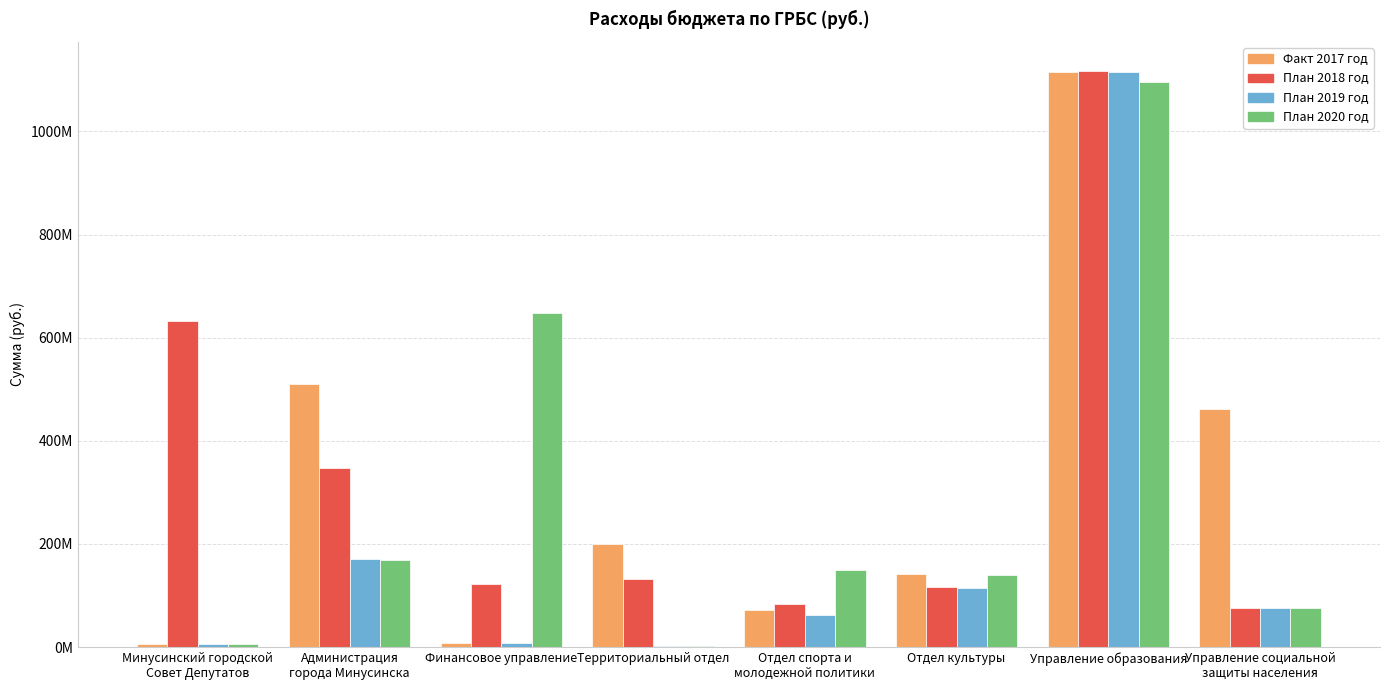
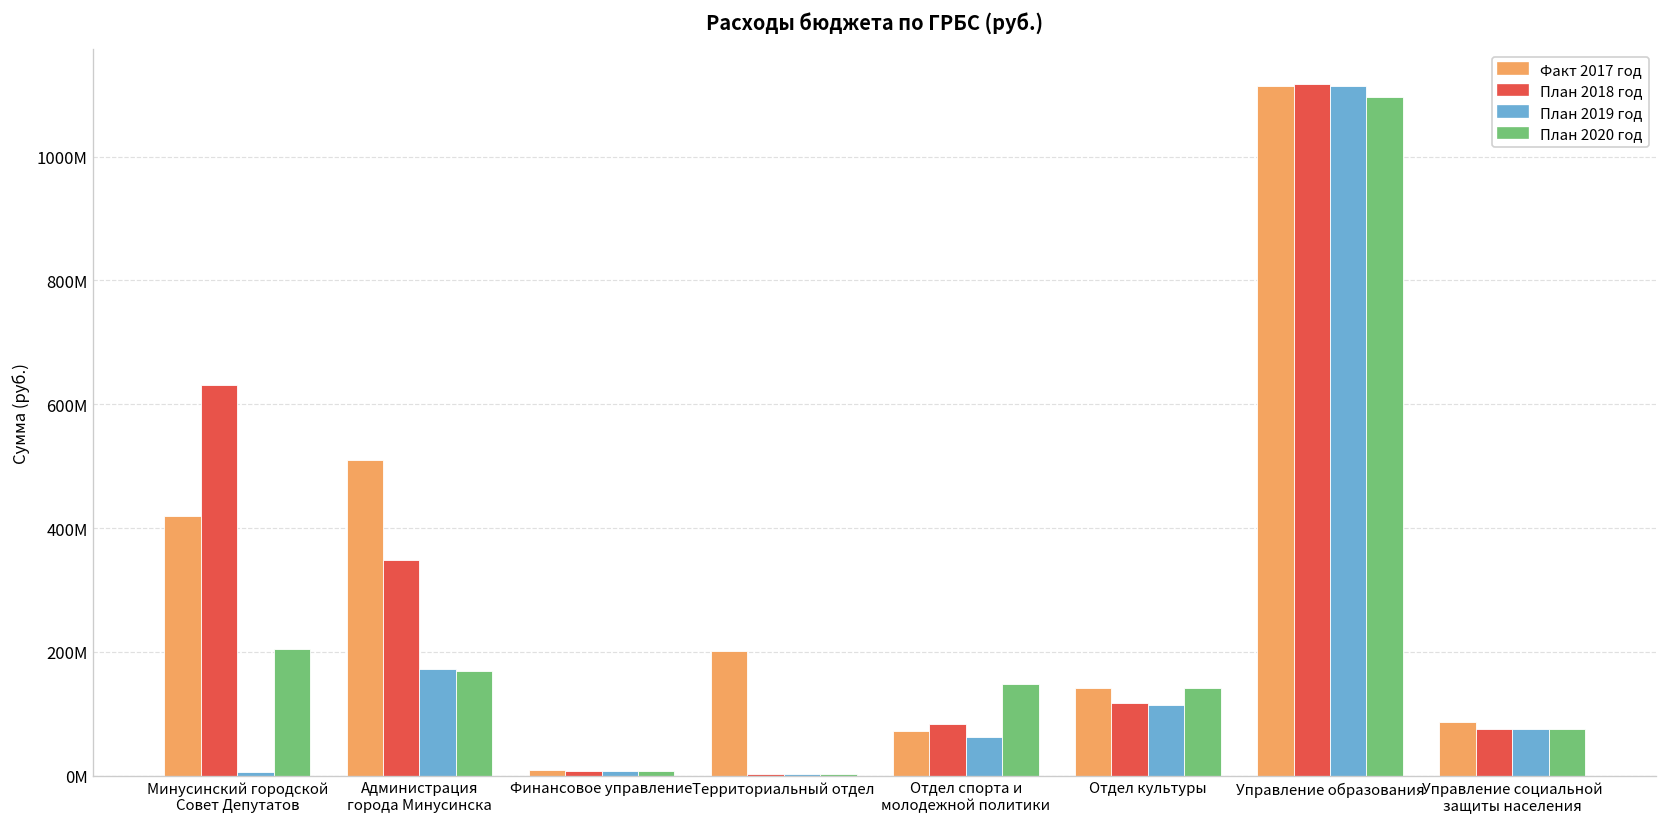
  {
    "Факт 2017 год": {
-     "Минусинский городской Совет Депутатов": 10000000,
+     "Минусинский городской Совет Депутатов": 420000000,
      "Администрация города Минусинска": 510000000,
      "Финансовое управление": 10000000,
      "Территориальный отдел": 200000000,
      "Отдел спорта и молодежной политики": 70000000,
      "Отдел культуры": 140000000,
      "Управление образования": 1110000000,
-     "Управление социальной защиты населения": 460000000
+     "Управление социальной защиты населения": 90000000
    },
    "План 2018 год": {
      "Минусинский городской Совет Депутатов": 630000000,
      "Администрация города Минусинска": 350000000,
-     "Финансовое управление": 120000000,
-     "Территориальный отдел": 130000000,
+     "Финансовое управление": 10000000,
+     "Территориальный отдел": 0,
      "Отдел спорта и молодежной политики": 80000000,
      "Отдел культуры": 120000000,
      "Управление образования": 1120000000,
      "Управление социальной защиты населения": 80000000
    },
    "План 2019 год": {
      "Минусинский городской Совет Депутатов": 10000000,
      "Администрация города Минусинска": 170000000,
      "Финансовое управление": 10000000,
      "Отдел спорта и молодежной политики": 60000000,
      "Отдел культуры": 110000000,
      "Управление образования": 1110000000,
      "Управление социальной защиты населения": 80000000
    },
    "План 2020 год": {
-     "Минусинский городской Совет Депутатов": 10000000,
+     "Минусинский городской Совет Депутатов": 200000000,
      "Администрация города Минусинска": 170000000,
-     "Финансовое управление": 650000000,
+     "Финансовое управление": 10000000,
      "Отдел спорта и молодежной политики": 150000000,
      "Отдел культуры": 140000000,
      "Управление образования": 1100000000,
      "Управление социальной защиты населения": 80000000
    }
  }
